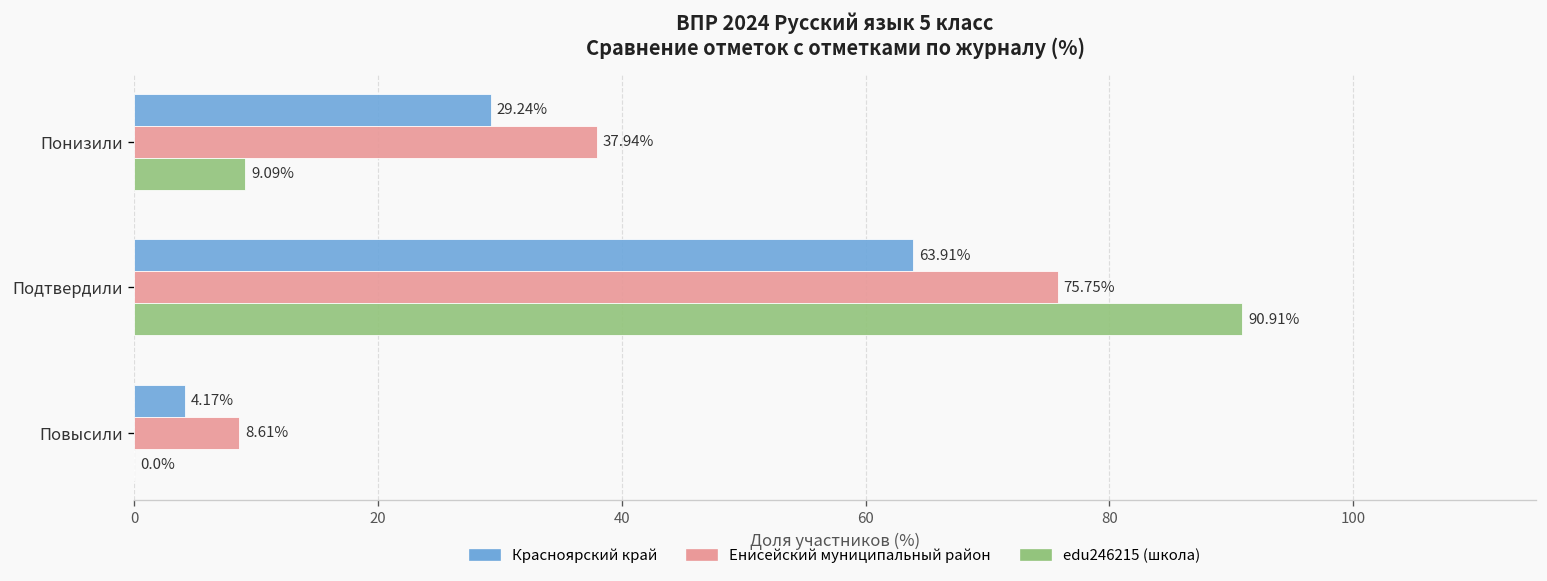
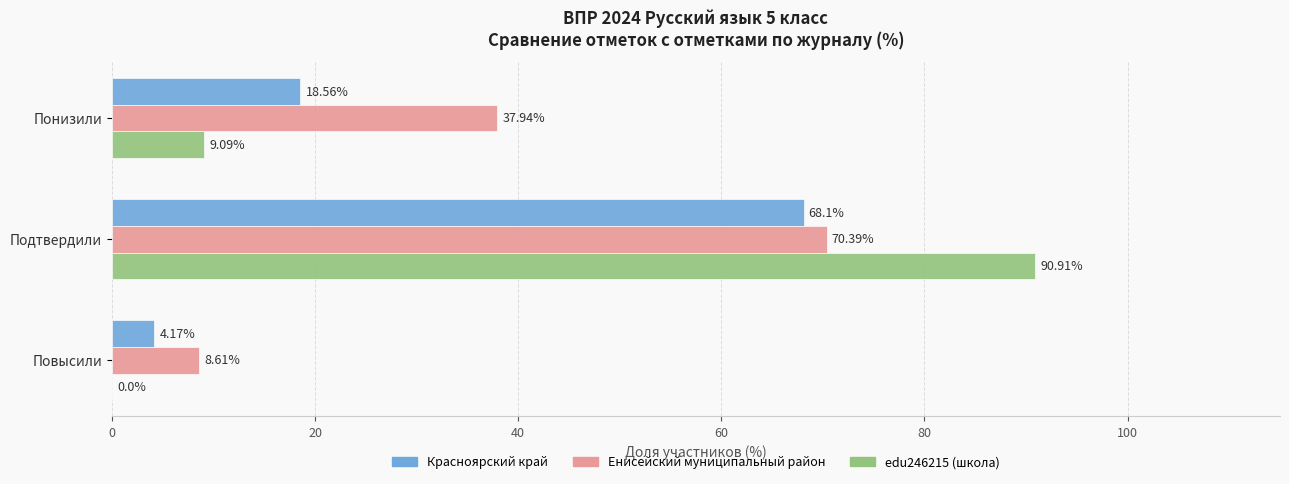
  {
    "Красноярский край": {
-     "Понизили": "29.24%",
-     "Подтвердили": "63.91%",
+     "Понизили": "18.56%",
+     "Подтвердили": "68.1%",
      "Повысили": "4.17%"
    },
    "Енисейский муниципальный район": {
      "Понизили": "37.94%",
-     "Подтвердили": "75.75%",
+     "Подтвердили": "70.39%",
      "Повысили": "8.61%"
    },
    "edu246215 (школа)": {
      "Понизили": "9.09%",
      "Подтвердили": "90.91%",
      "Повысили": "0.0%"
    }
  }
